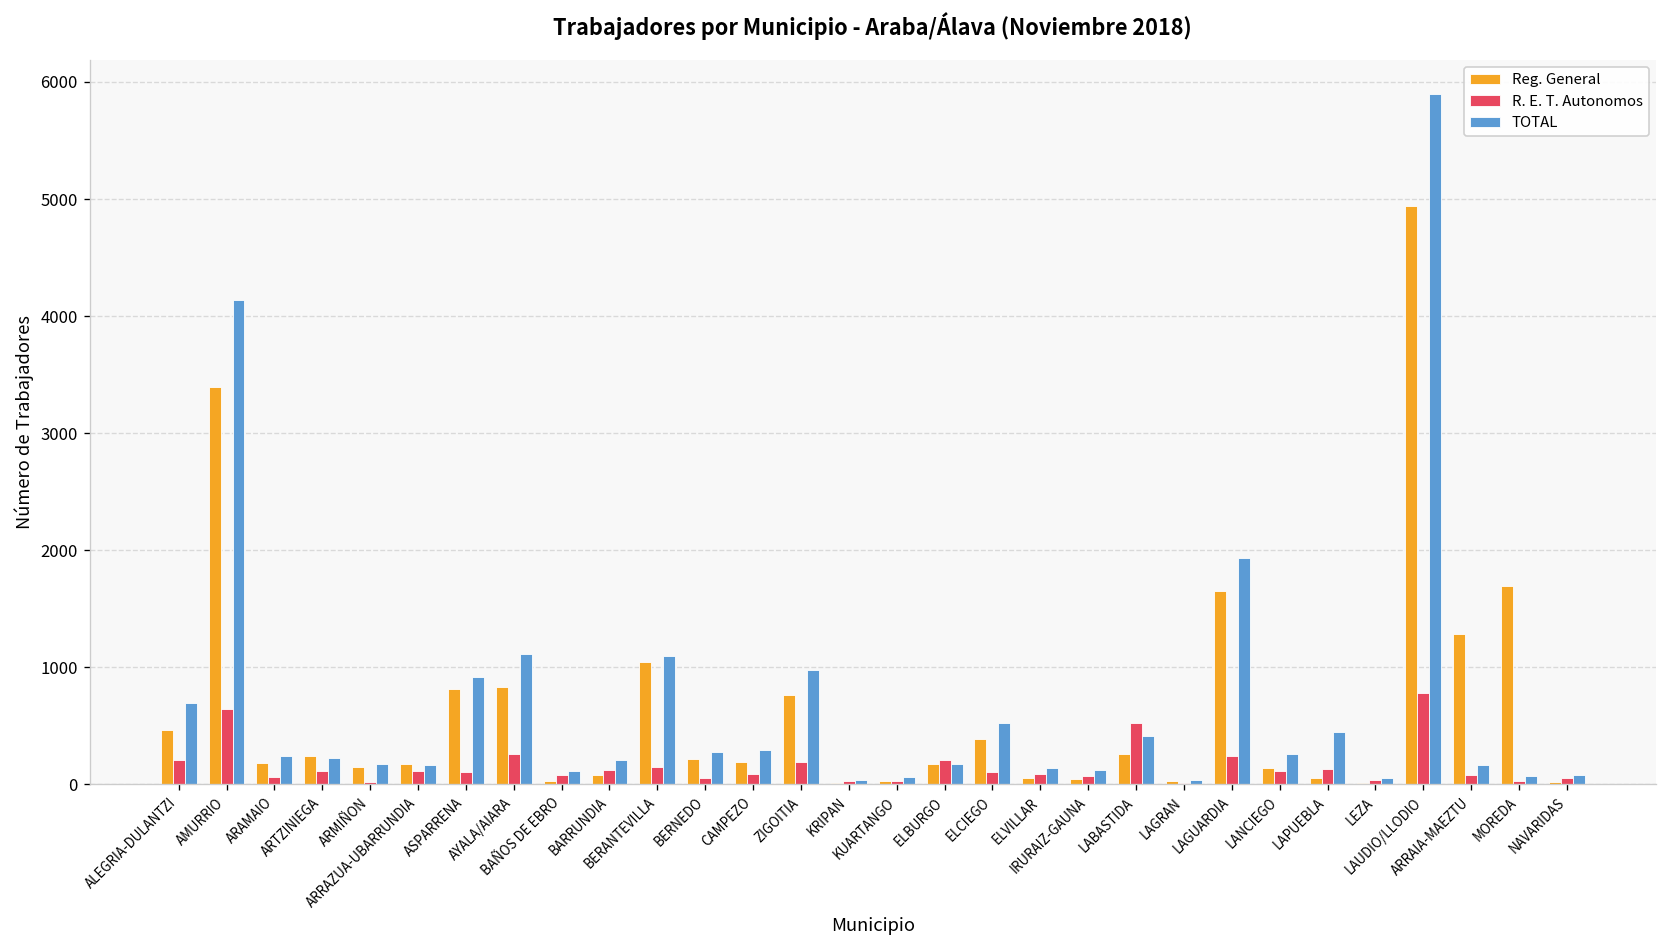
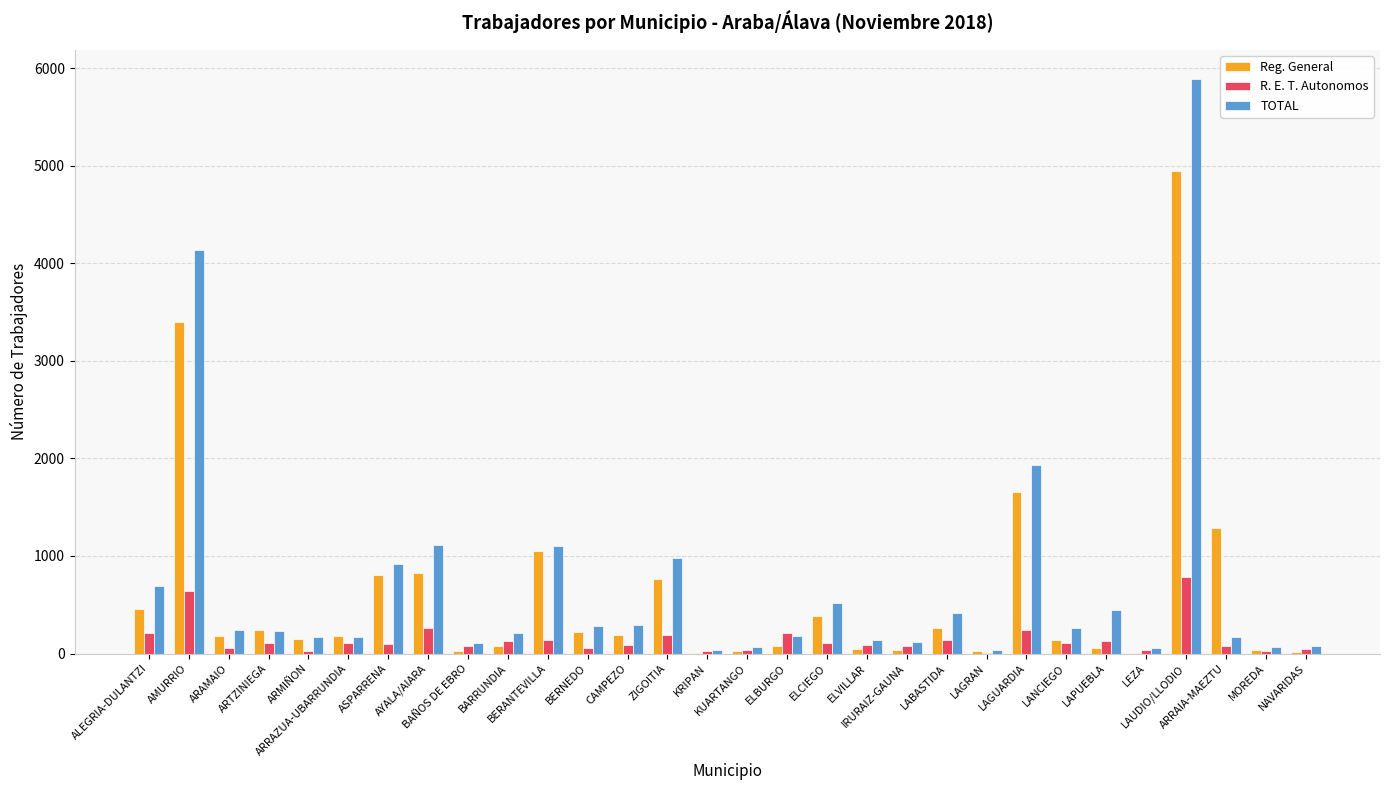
  {
    "Reg. General": {
      "ALEGRIA-DULANTZI": 500,
      "AMURRIO": 3400,
      "ARAMAIO": 200,
      "ARTZINIEGA": 200,
      "ARMIÑON": 100,
      "ARRAZUA-UBARRUNDIA": 200,
      "ASPARRENA": 800,
      "AYALA/AIARA": 800,
      "BARRUNDIA": 100,
      "BERANTEVILLA": 1000,
      "BERNEDO": 200,
      "CAMPEZO": 200,
      "ZIGOITIA": 800,
      "KUARTANGO": 0,
-     "ELBURGO": 200,
+     "ELBURGO": 100,
      "ELCIEGO": 400,
      "ELVILLAR": 100,
      "IRURAIZ-GAUNA": 0,
      "LABASTIDA": 300,
      "LAGRAN": 0,
      "LAGUARDIA": 1700,
      "LANCIEGO": 100,
      "LAPUEBLA": 100,
      "LAUDIO/LLODIO": 4900,
      "ARRAIA-MAEZTU": 1300,
-     "MOREDA": 1700
+     "MOREDA": 0
    },
    "R. E. T. Autonomos": {
      "ALEGRIA-DULANTZI": 200,
      "AMURRIO": 600,
      "ARAMAIO": 100,
      "ARTZINIEGA": 100,
      "ARRAZUA-UBARRUNDIA": 100,
      "ASPARRENA": 100,
      "AYALA/AIARA": 300,
      "BAÑOS DE EBRO": 100,
      "BARRUNDIA": 100,
      "BERANTEVILLA": 100,
      "BERNEDO": 100,
      "CAMPEZO": 100,
      "ZIGOITIA": 200,
      "KRIPAN": 0,
      "KUARTANGO": 0,
      "ELBURGO": 200,
      "ELCIEGO": 100,
      "ELVILLAR": 100,
      "IRURAIZ-GAUNA": 100,
-     "LABASTIDA": 500,
+     "LABASTIDA": 100,
      "LAGUARDIA": 200,
      "LANCIEGO": 100,
      "LAPUEBLA": 100,
      "LEZA": 0,
      "LAUDIO/LLODIO": 800,
      "ARRAIA-MAEZTU": 100,
      "MOREDA": 0,
      "NAVARIDAS": 100
    },
    "TOTAL": {
      "ALEGRIA-DULANTZI": 700,
      "AMURRIO": 4100,
      "ARAMAIO": 200,
      "ARTZINIEGA": 200,
      "ARMIÑON": 200,
      "ARRAZUA-UBARRUNDIA": 200,
      "ASPARRENA": 900,
      "AYALA/AIARA": 1100,
      "BAÑOS DE EBRO": 100,
      "BARRUNDIA": 200,
      "BERANTEVILLA": 1100,
      "BERNEDO": 300,
      "CAMPEZO": 300,
      "ZIGOITIA": 1000,
      "KRIPAN": 0,
      "KUARTANGO": 100,
      "ELBURGO": 200,
      "ELCIEGO": 500,
      "ELVILLAR": 100,
      "IRURAIZ-GAUNA": 100,
      "LABASTIDA": 400,
      "LAGRAN": 0,
      "LAGUARDIA": 1900,
      "LANCIEGO": 300,
      "LAPUEBLA": 400,
      "LEZA": 100,
      "LAUDIO/LLODIO": 5900,
      "ARRAIA-MAEZTU": 200,
      "MOREDA": 100,
      "NAVARIDAS": 100
    }
  }
